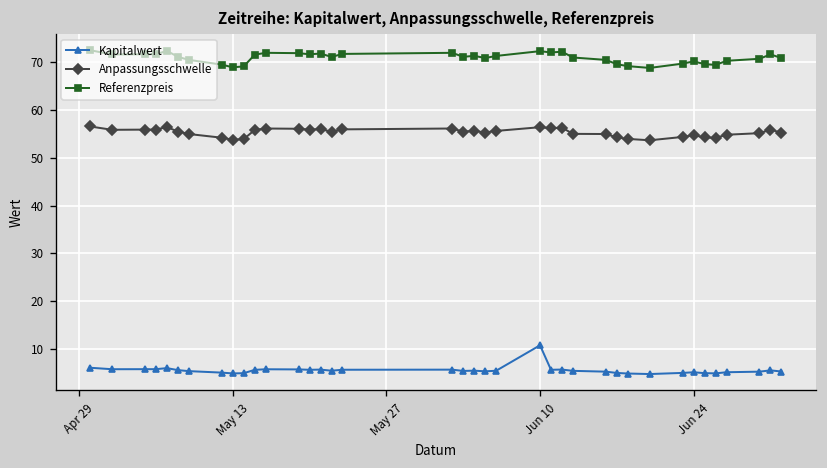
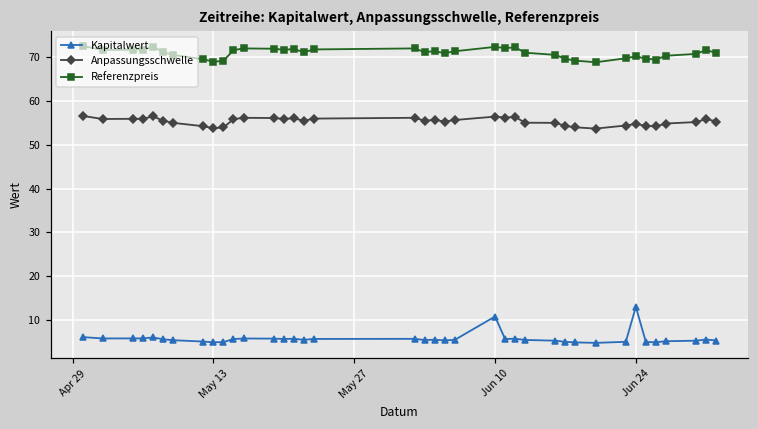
  {
    "Kapitalwert": {
      "May 13": 5,
      "Jun 10": 11,
-     "Jun 24": 5
+     "Jun 24": 13
    }
  }
